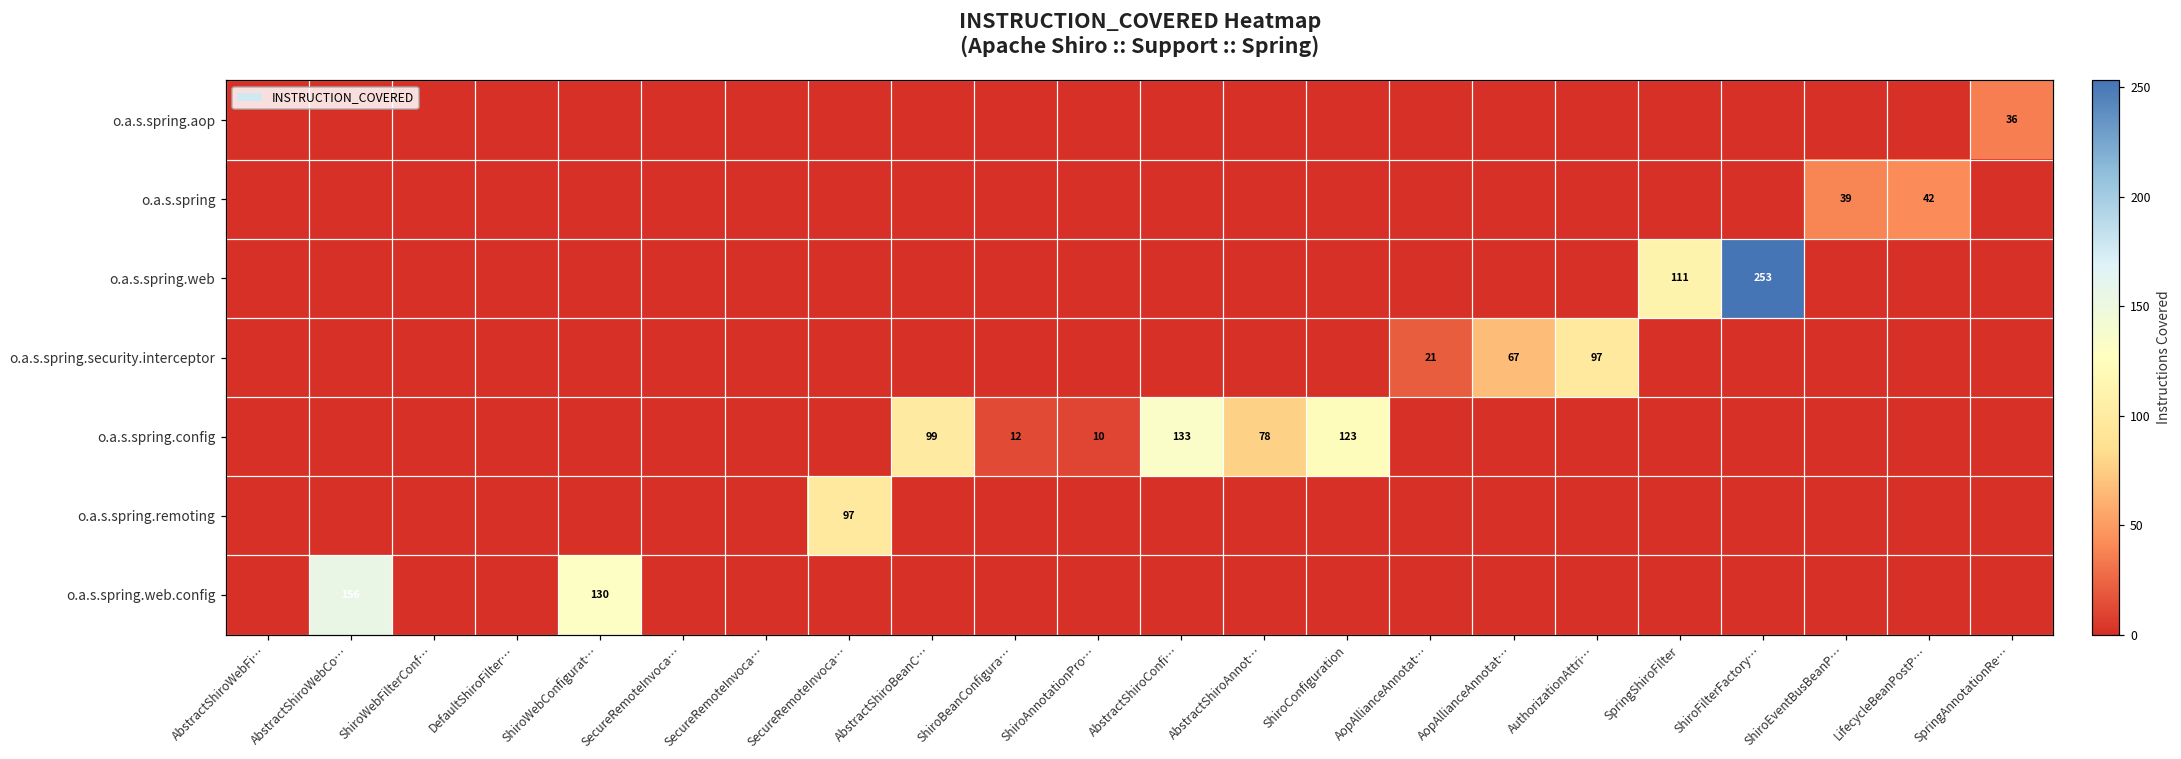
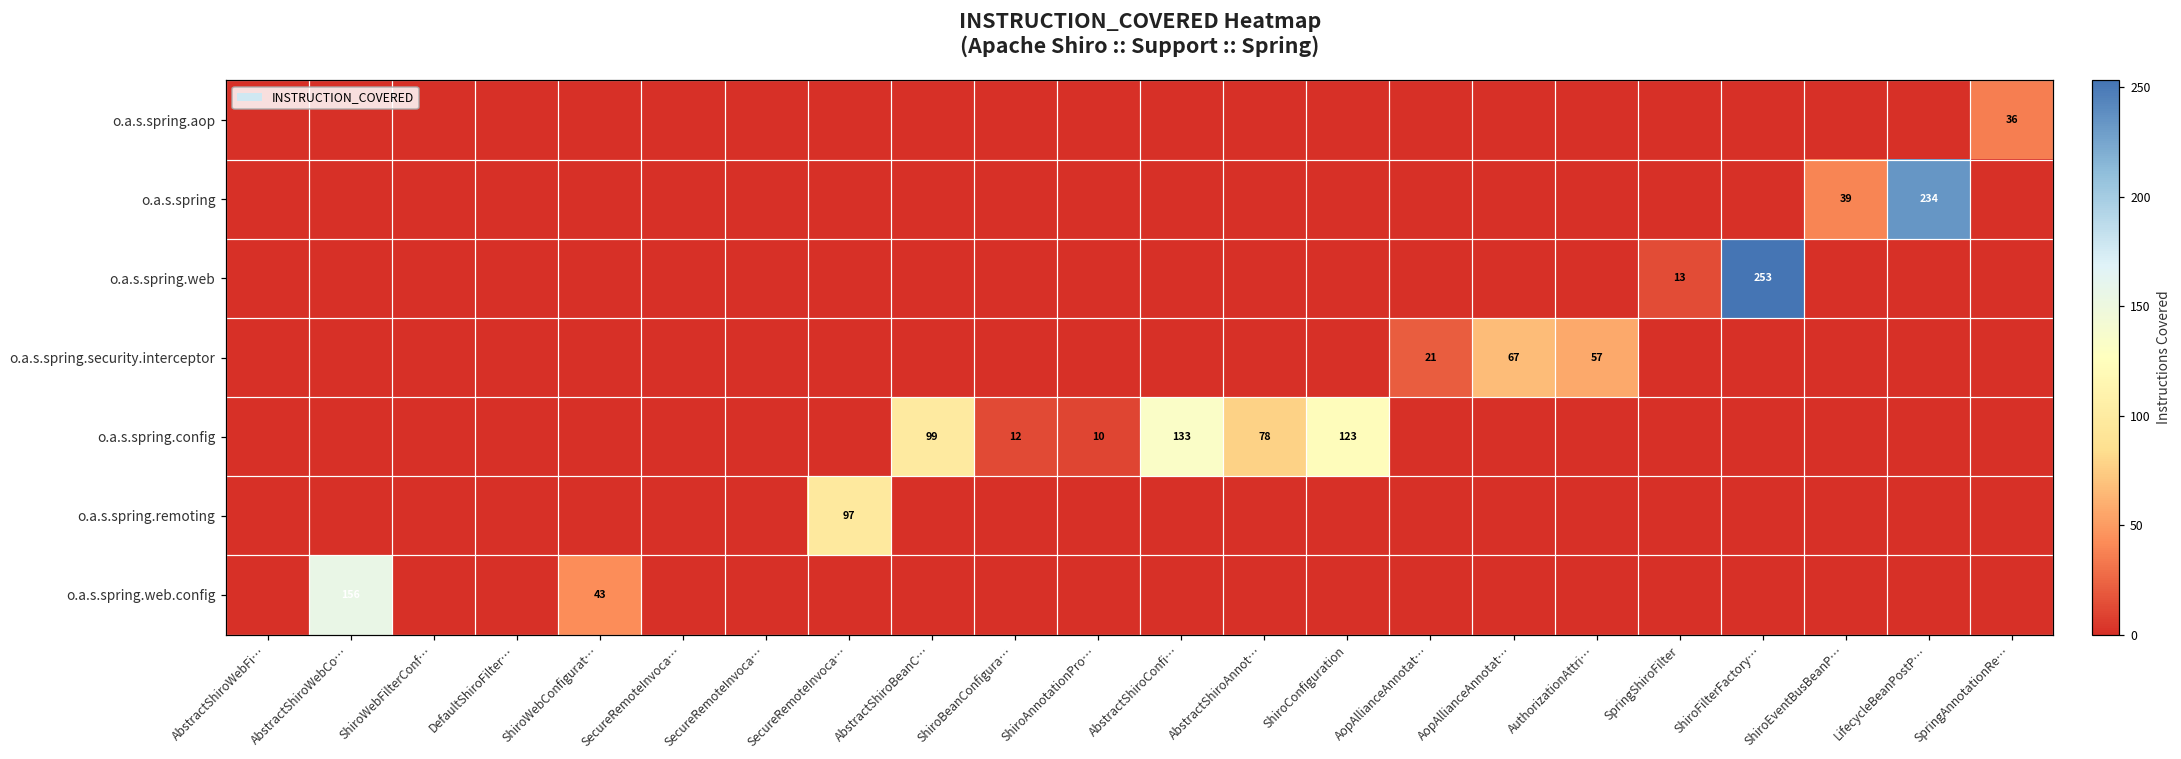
  {
    "o.a.s.spring.aop": {
      "SpringAnnotationRe…": 36
    },
    "o.a.s.spring": {
      "ShiroEventBusBeanP…": 39,
-     "LifecycleBeanPostP…": 42
+     "LifecycleBeanPostP…": 234
    },
    "o.a.s.spring.web": {
-     "SpringShiroFilter": 111,
+     "SpringShiroFilter": 13,
      "ShiroFilterFactory…": 253
    },
    "o.a.s.spring.security.interceptor": {
-     "AuthorizationAttri…": 97
+     "AuthorizationAttri…": 57
    },
    "o.a.s.spring.config": {
      "AbstractShiroBeanC…": 99,
      "ShiroBeanConfigura…": 12,
      "ShiroAnnotationPro…": 10,
      "AbstractShiroConfi…": 133,
      "AbstractShiroAnnot…": 78,
      "ShiroConfiguration": 123
    },
    "o.a.s.spring.web.config": {
-     "ShiroWebConfigurat…": 130
+     "ShiroWebConfigurat…": 43
    }
  }
